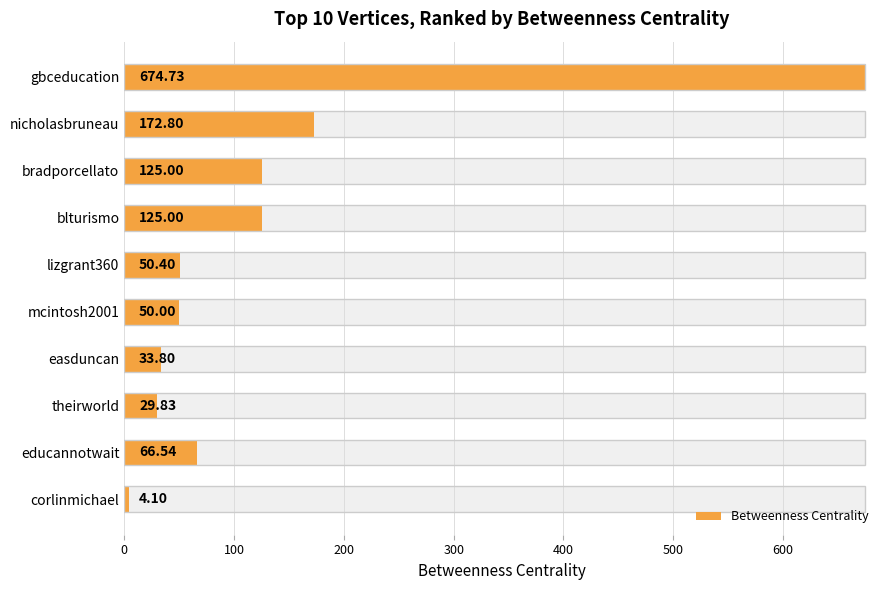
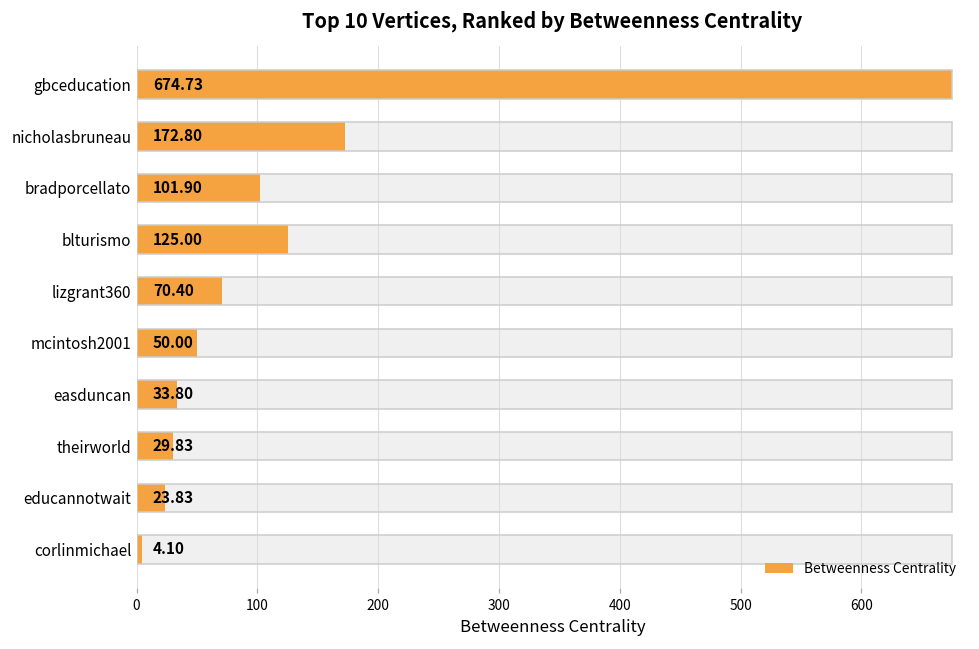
  {
    "Betweenness Centrality": {
      "gbceducation": 674.73,
-     "bradporcellato": 125.00,
-     "lizgrant360": 50.40,
-     "educannotwait": 66.54
+     "bradporcellato": 101.90,
+     "lizgrant360": 70.40,
+     "educannotwait": 23.83
    }
  }
